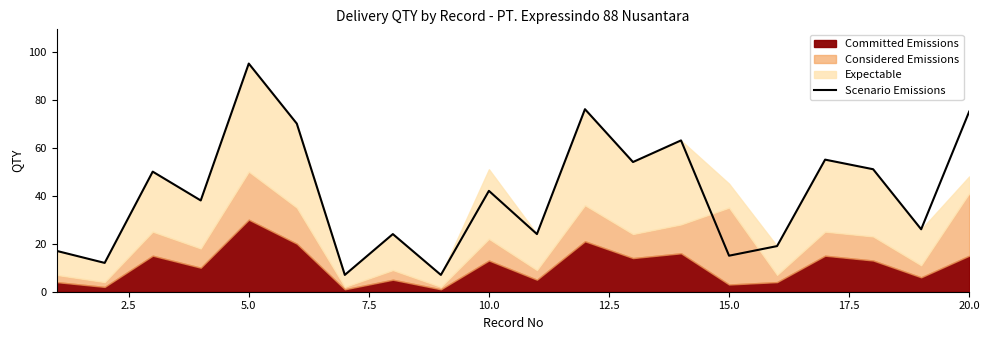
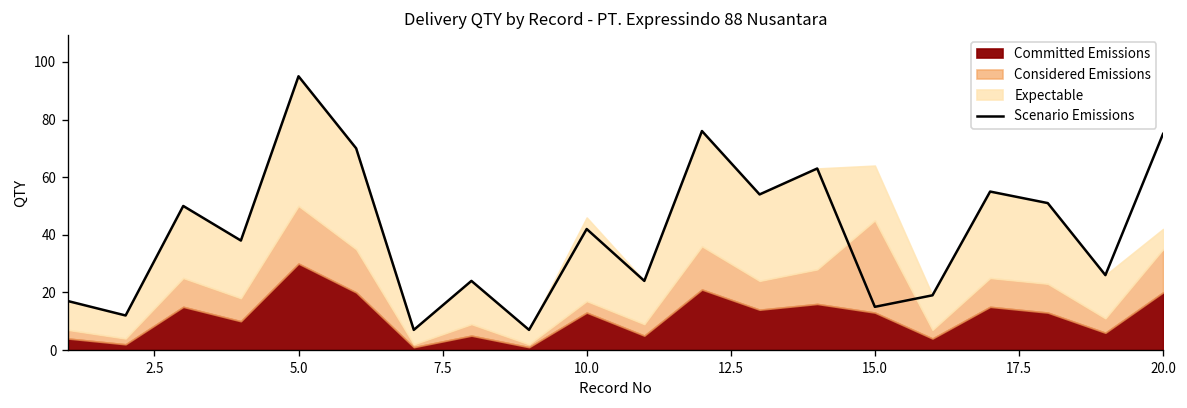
  {
    "Committed Emissions": {
      "5.0": 30,
      "10.0": 13,
-     "15.0": 3,
-     "20.0": 15
+     "15.0": 13,
+     "20.0": 20
    },
    "Scenario Emissions": {
      "10.0": 42,
      "15.0": 15,
      "20.0": 75
    },
    "Considered Emissions": {
      "5.0": 20,
-     "10.0": 9,
+     "10.0": 4,
      "15.0": 32,
-     "20.0": 26
+     "20.0": 15
    },
    "Expectable": {
      "10.0": 29,
-     "15.0": 10,
+     "15.0": 19,
      "20.0": 7
    }
  }
